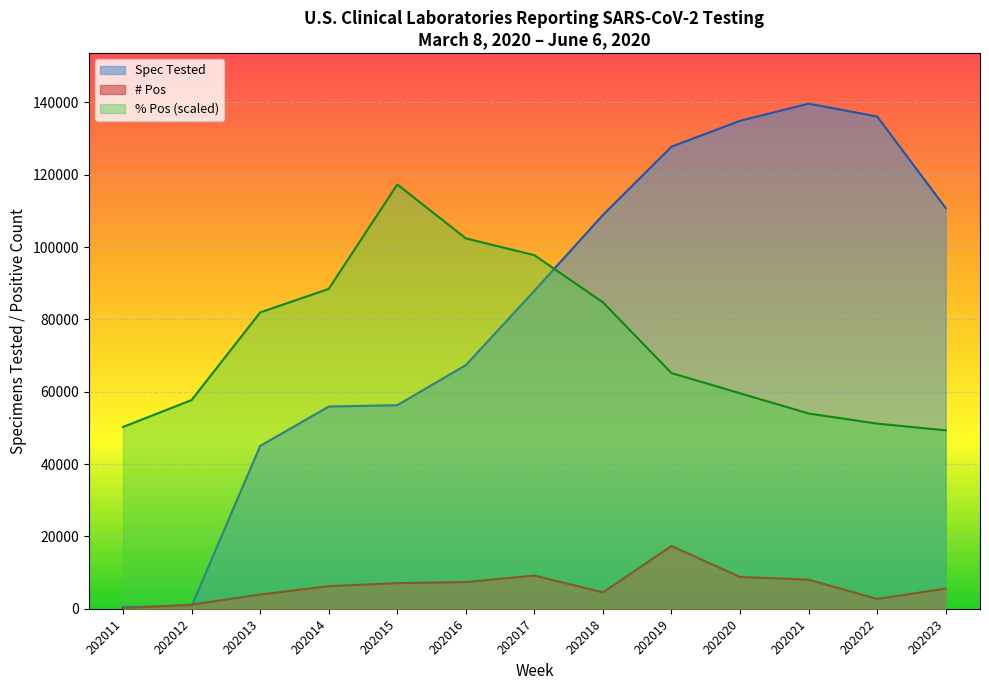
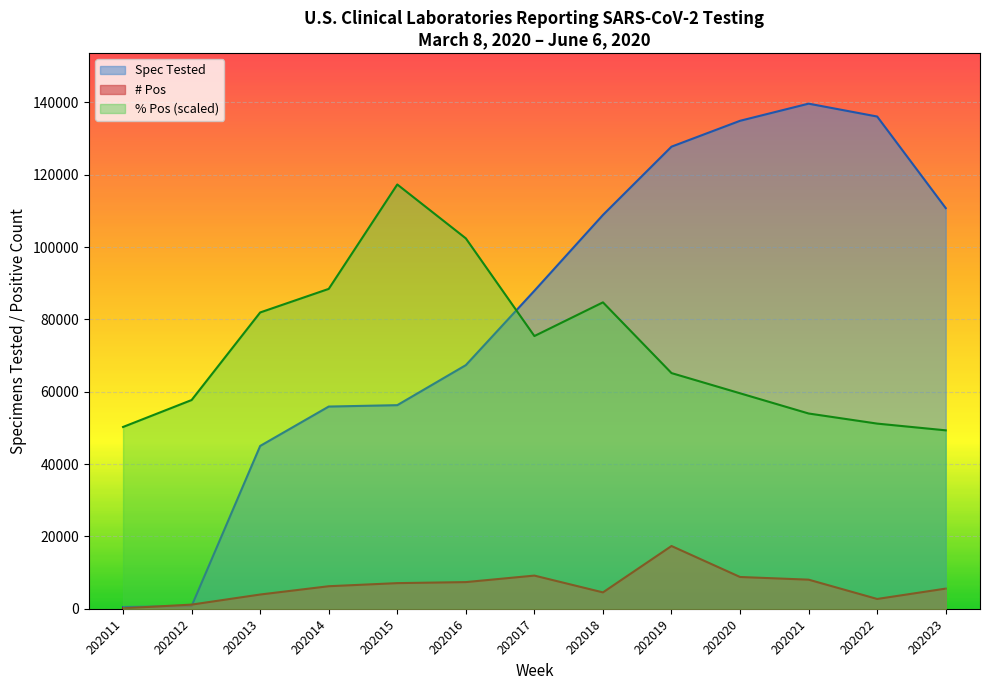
  {
    "Spec Tested": {
      "202013": 45000,
      "202014": 56000,
      "202015": 56000,
      "202016": 67000,
      "202017": 88000,
      "202018": 109000,
      "202019": 128000,
      "202020": 135000,
      "202021": 140000,
      "202022": 136000,
      "202023": 111000
    },
    "# Pos": {
      "202013": 4000,
      "202014": 6000,
      "202015": 7000,
      "202016": 7000,
      "202017": 9000,
      "202018": 5000,
      "202019": 17000,
      "202020": 9000,
      "202021": 8000,
      "202022": 3000,
      "202023": 6000
    },
    "% Pos (scaled)": {
      "202011": 50000,
      "202012": 58000,
      "202013": 82000,
      "202014": 88000,
      "202015": 117000,
      "202016": 102000,
-     "202017": 98000,
+     "202017": 75000,
      "202018": 85000,
      "202019": 65000,
      "202020": 60000,
      "202021": 54000,
      "202022": 51000,
      "202023": 49000
    }
  }
